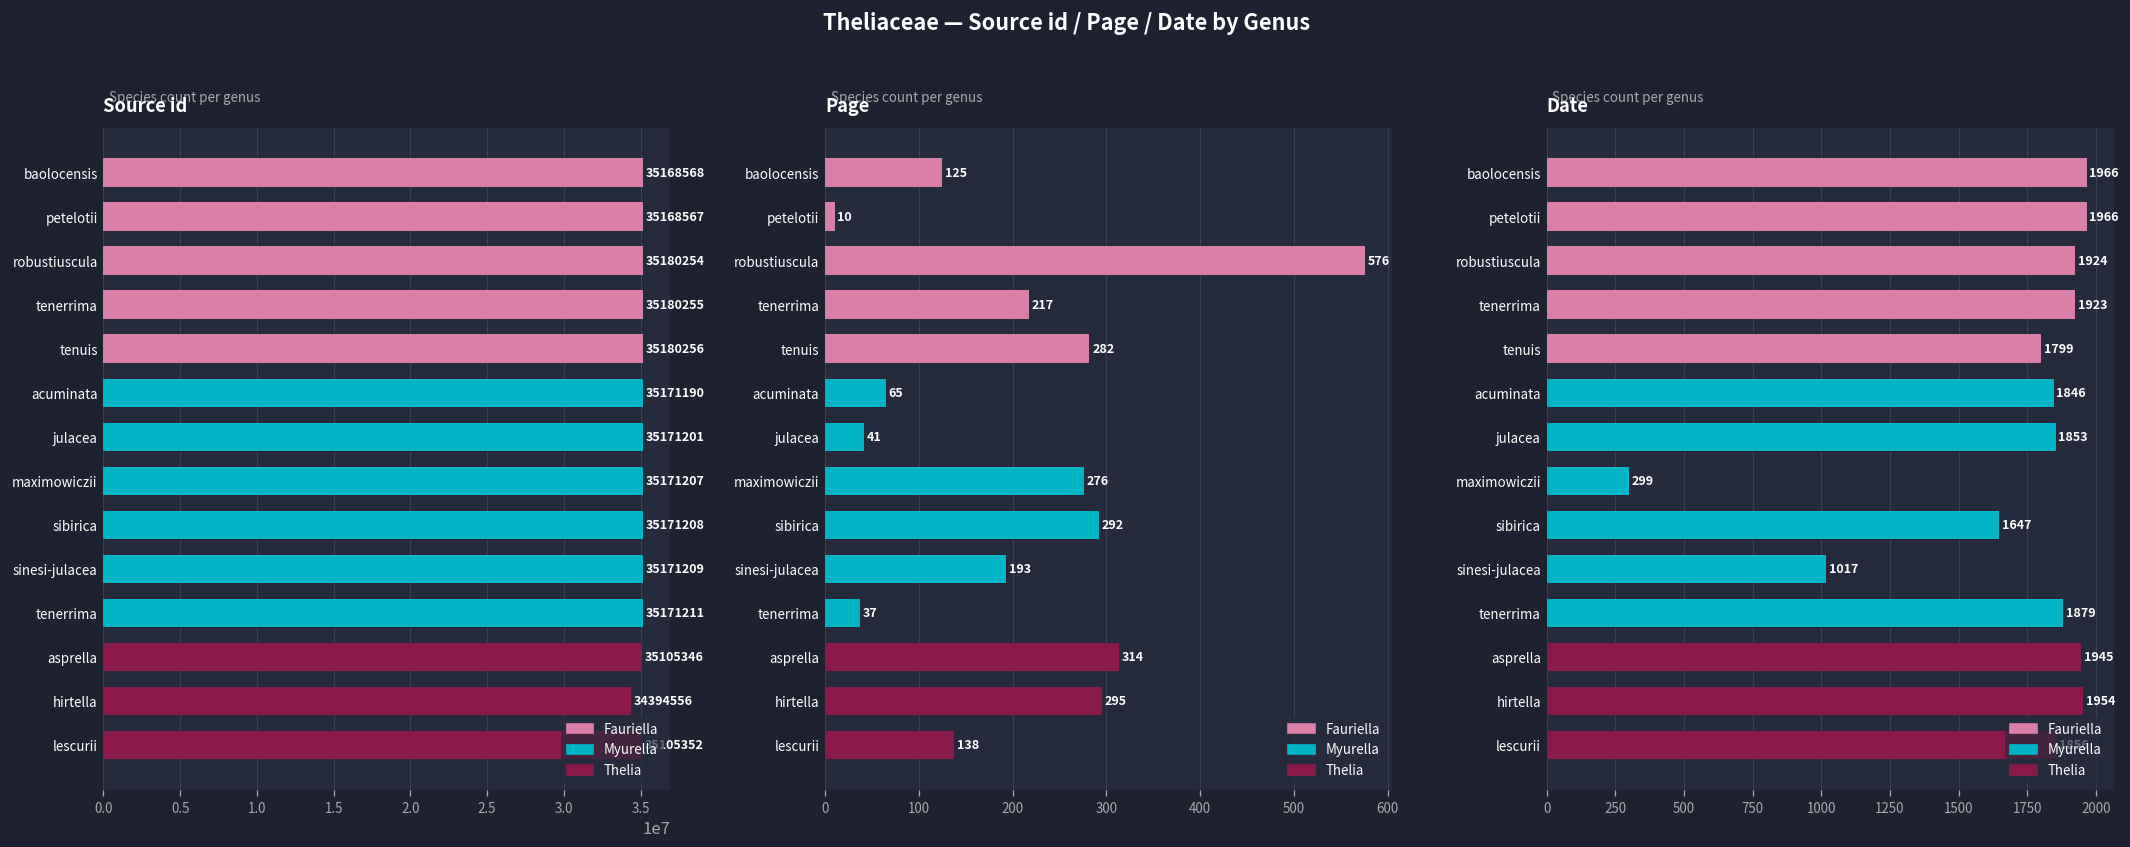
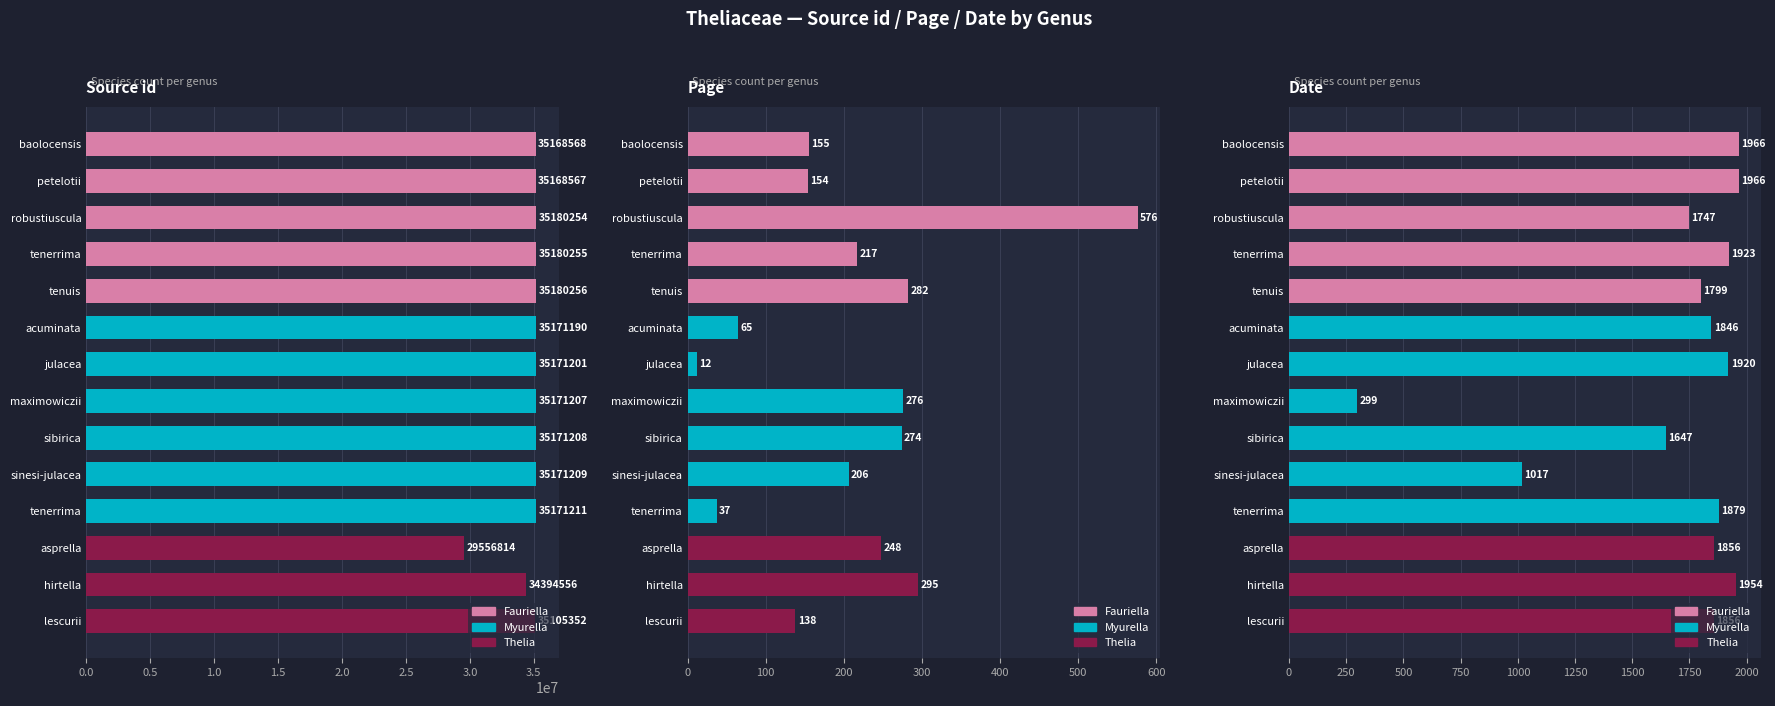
  {
    "Source id": {
      "Fauriella": {
        "baolocensis": 35168568,
        "petelotii": 35168567,
        "robustiuscula": 35180254,
        "tenuis": 35180256
      },
      "Myurella": {
        "acuminata": 35171190,
        "julacea": 35171201,
        "maximowiczii": 35171207,
        "sibirica": 35171208,
        "sinesi-julacea": 35171209
      },
      "Thelia": {
-       "asprella": 35105346,
+       "asprella": 29556814,
        "hirtella": 34394556
      }
    },
    "Page": {
      "Fauriella": {
-       "baolocensis": 125,
-       "petelotii": 10,
+       "baolocensis": 155,
+       "petelotii": 154,
        "robustiuscula": 576,
        "tenuis": 282
      },
      "Myurella": {
        "acuminata": 65,
-       "julacea": 41,
+       "julacea": 12,
        "maximowiczii": 276,
-       "sibirica": 292,
-       "sinesi-julacea": 193
+       "sibirica": 274,
+       "sinesi-julacea": 206
      },
      "Thelia": {
-       "asprella": 314,
+       "asprella": 248,
        "hirtella": 295,
        "lescurii": 138
      }
    },
    "Date": {
      "Fauriella": {
        "baolocensis": 1966,
        "petelotii": 1966,
-       "robustiuscula": 1924,
+       "robustiuscula": 1747,
        "tenuis": 1799
      },
      "Myurella": {
        "acuminata": 1846,
-       "julacea": 1853,
+       "julacea": 1920,
        "maximowiczii": 299,
        "sibirica": 1647,
        "sinesi-julacea": 1017
      },
      "Thelia": {
-       "asprella": 1945,
+       "asprella": 1856,
        "hirtella": 1954
      }
    }
  }
